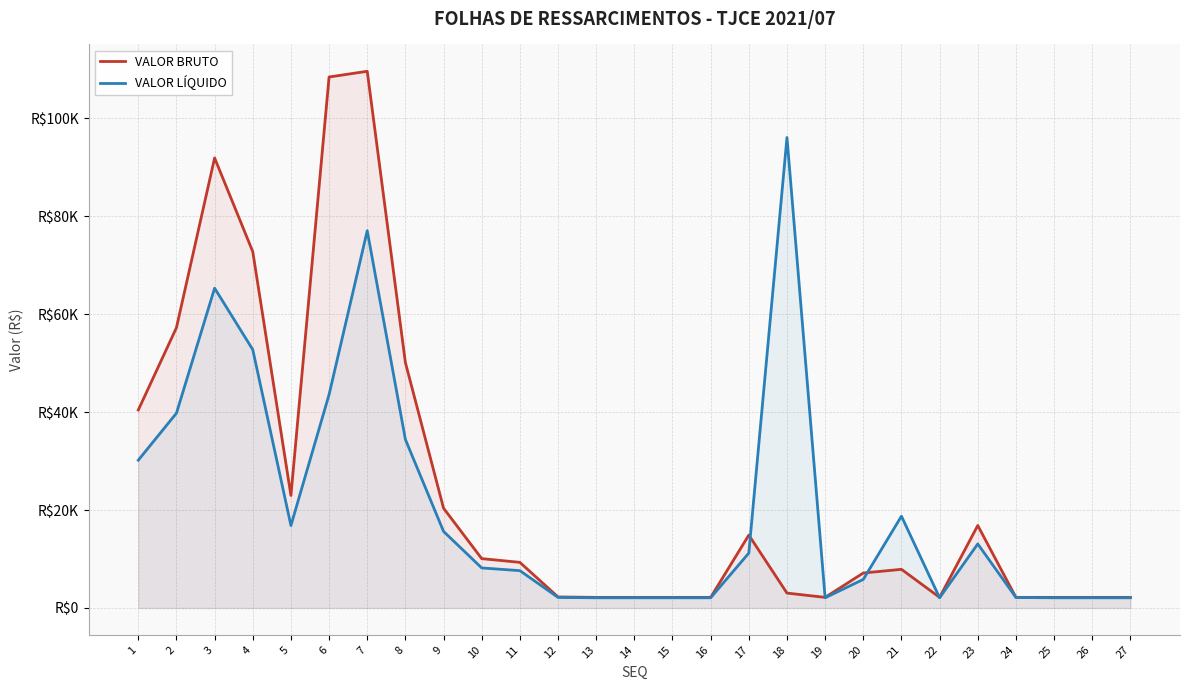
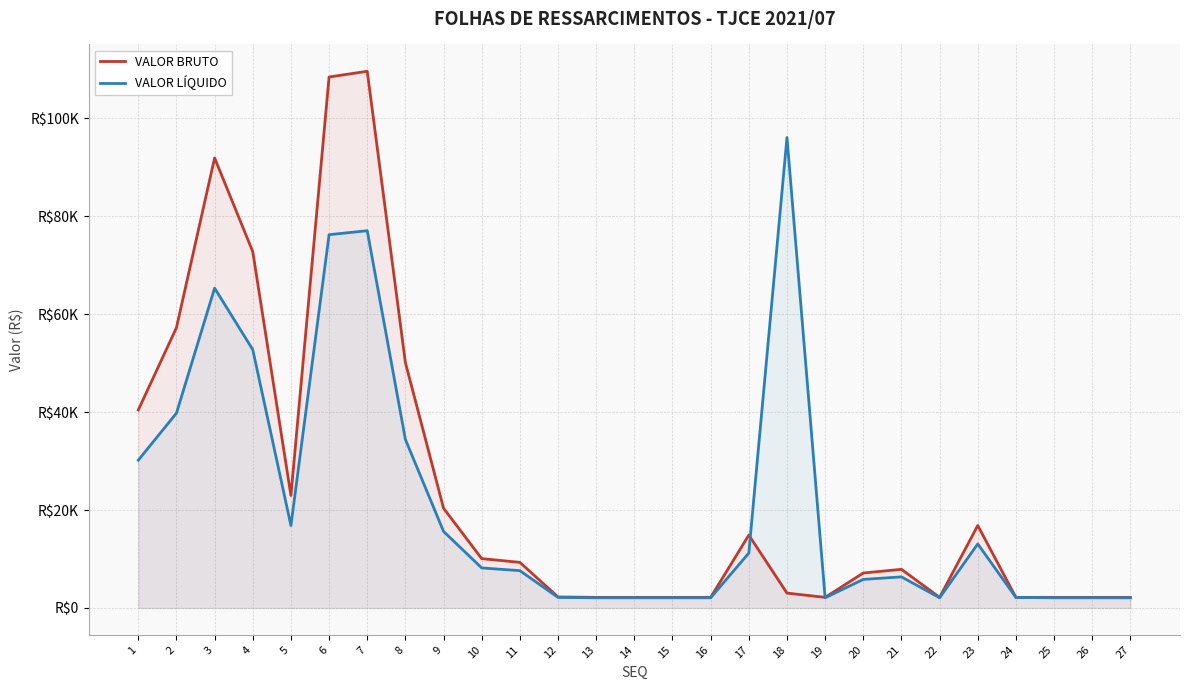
  {
    "VALOR BRUTO": {
      "1": "R$40000",
      "2": "R$57000",
      "3": "R$92000",
      "4": "R$73000",
      "5": "R$23000",
      "6": "R$108000",
      "7": "R$110000",
      "8": "R$50000",
      "9": "R$20000",
      "10": "R$10000",
      "11": "R$9000",
      "17": "R$15000",
      "18": "R$3000",
      "20": "R$7000",
      "21": "R$8000",
      "23": "R$17000"
    },
    "VALOR LÍQUIDO": {
      "1": "R$30000",
      "2": "R$40000",
      "3": "R$65000",
      "4": "R$53000",
      "5": "R$17000",
-     "6": "R$44000",
+     "6": "R$76000",
      "7": "R$77000",
      "8": "R$34000",
      "9": "R$16000",
      "10": "R$8000",
      "11": "R$8000",
      "17": "R$11000",
      "18": "R$96000",
      "20": "R$6000",
-     "21": "R$19000",
+     "21": "R$6000",
      "23": "R$13000"
    }
  }
